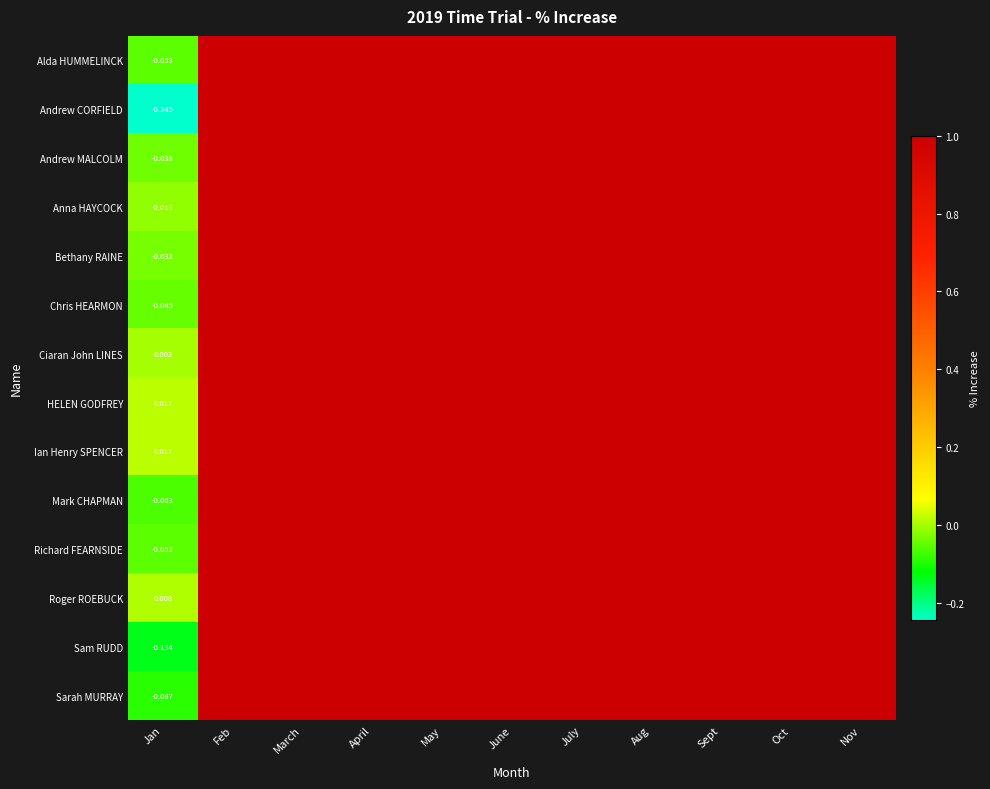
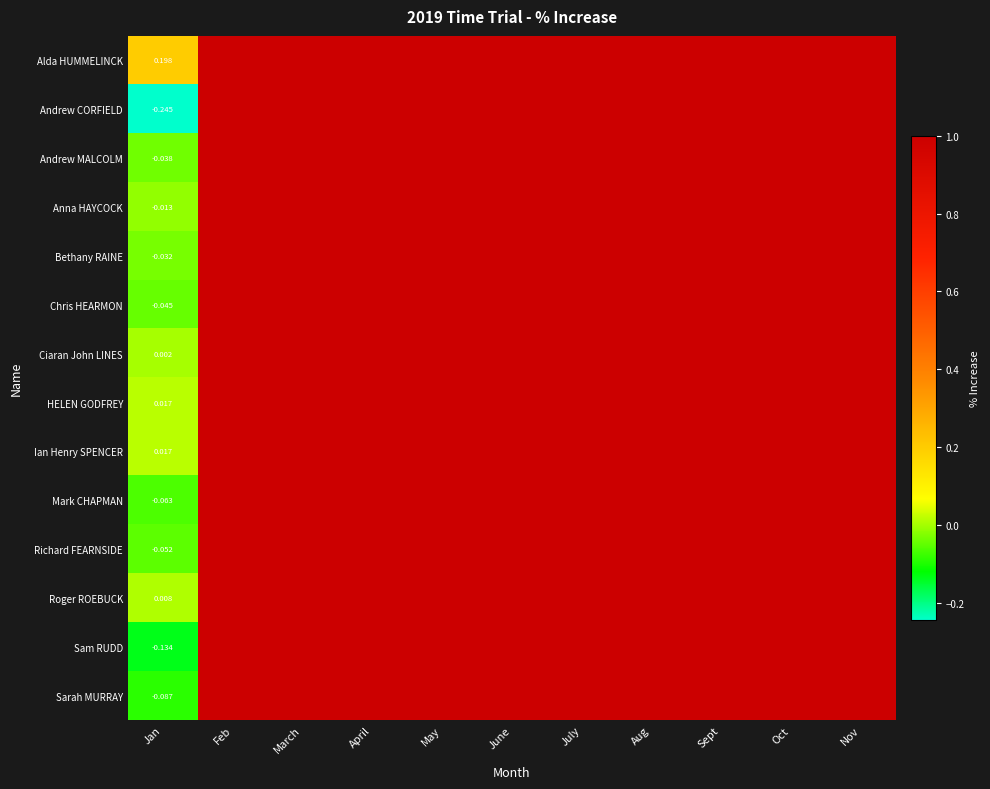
  {
    "Alda HUMMELINCK": {
-     "Jan": -0.053
+     "Jan": 0.198
    },
    "Andrew CORFIELD": {
      "Jan": -0.245
    },
    "Andrew MALCOLM": {
      "Jan": -0.038
    },
    "Anna HAYCOCK": {
      "Jan": -0.013
    },
    "Bethany RAINE": {
      "Jan": -0.032
    },
    "Chris HEARMON": {
      "Jan": -0.045
    },
    "Ciaran John LINES": {
      "Jan": 0.002
    },
    "HELEN GODFREY": {
      "Jan": 0.017
    },
    "Ian Henry SPENCER": {
      "Jan": 0.017
    },
    "Mark CHAPMAN": {
      "Jan": -0.063
    },
    "Richard FEARNSIDE": {
      "Jan": -0.052
    },
    "Roger ROEBUCK": {
      "Jan": 0.008
    },
    "Sam RUDD": {
      "Jan": -0.134
    },
    "Sarah MURRAY": {
      "Jan": -0.087
    }
  }
